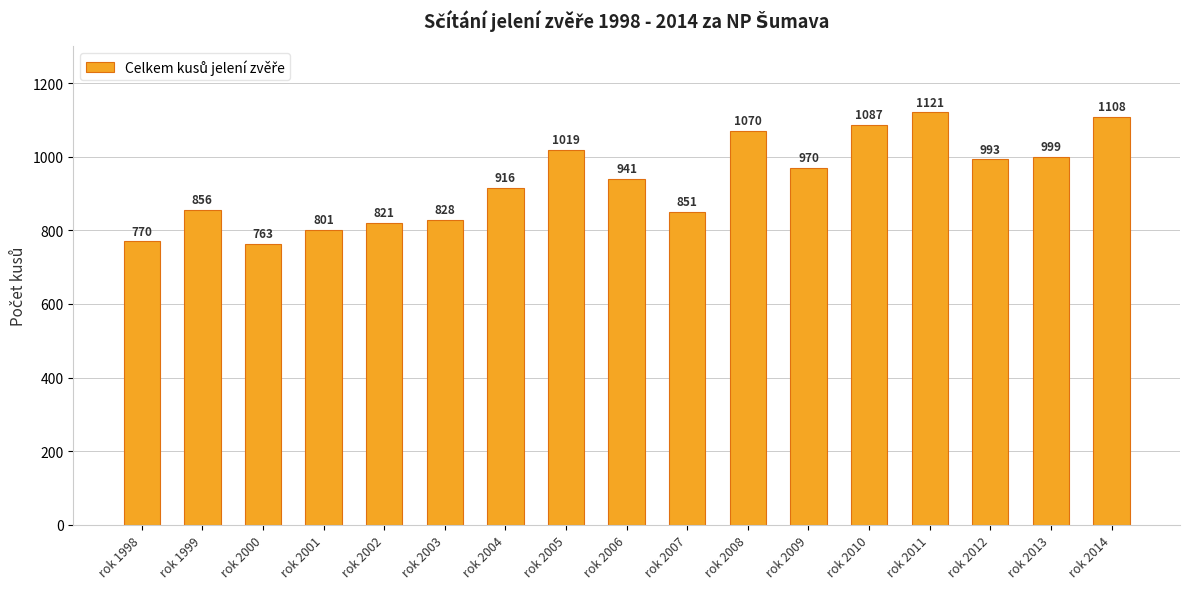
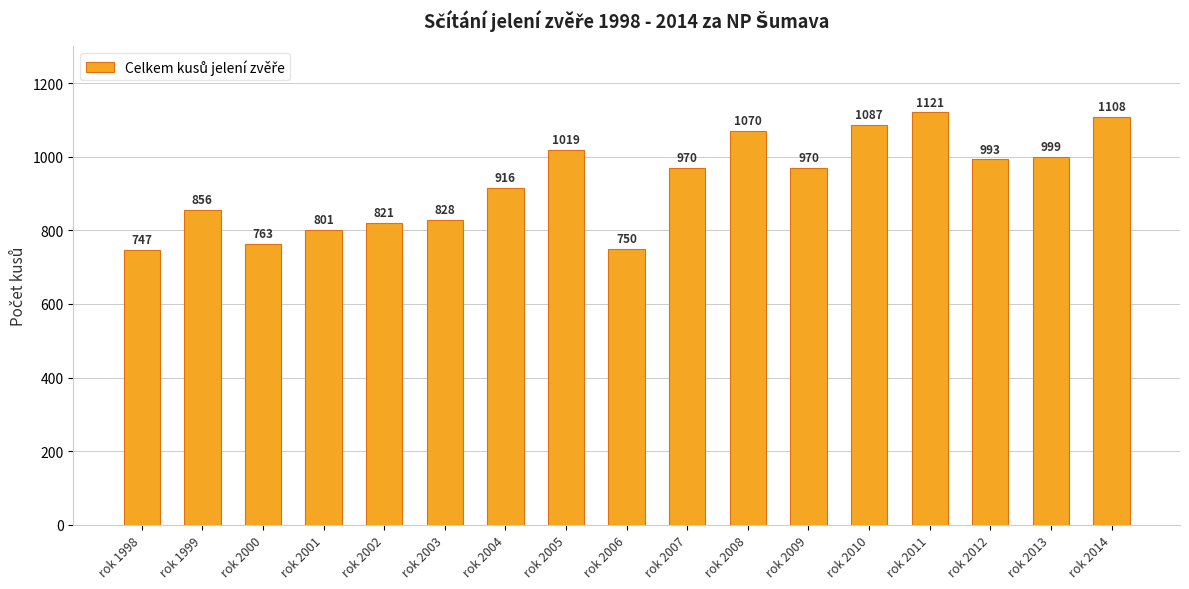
  {
-   "rok 1998": 770,
+   "rok 1998": 747,
    "rok 1999": 856,
    "rok 2000": 763,
    "rok 2001": 801,
    "rok 2002": 821,
    "rok 2003": 828,
    "rok 2004": 916,
    "rok 2005": 1019,
-   "rok 2006": 941,
-   "rok 2007": 851,
+   "rok 2006": 750,
+   "rok 2007": 970,
    "rok 2008": 1070,
    "rok 2009": 970,
    "rok 2010": 1087,
    "rok 2011": 1121,
    "rok 2012": 993,
    "rok 2013": 999,
    "rok 2014": 1108
  }
